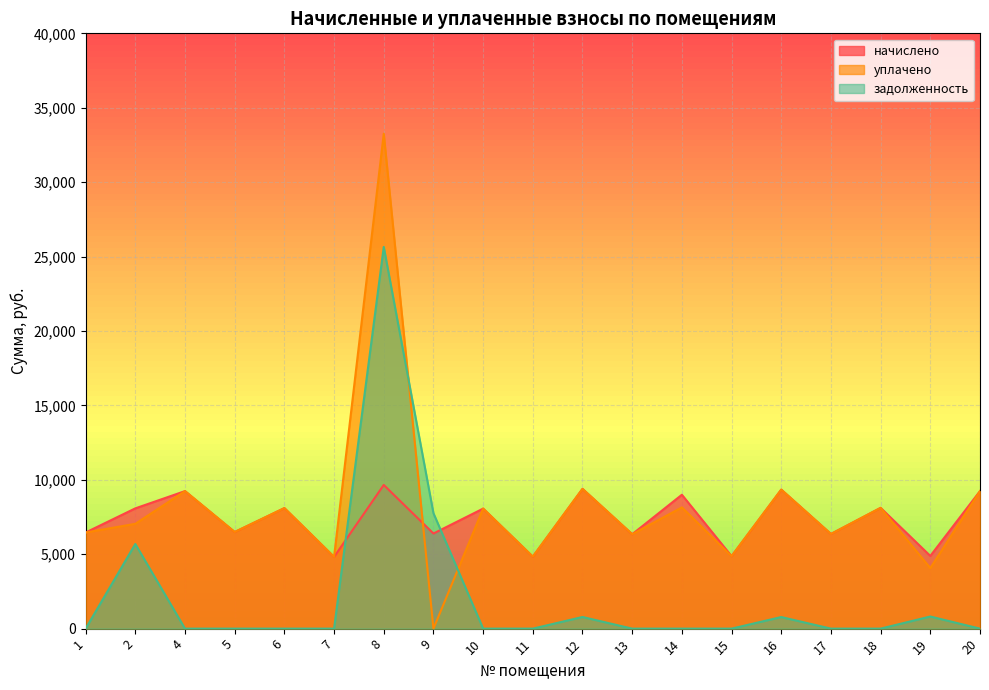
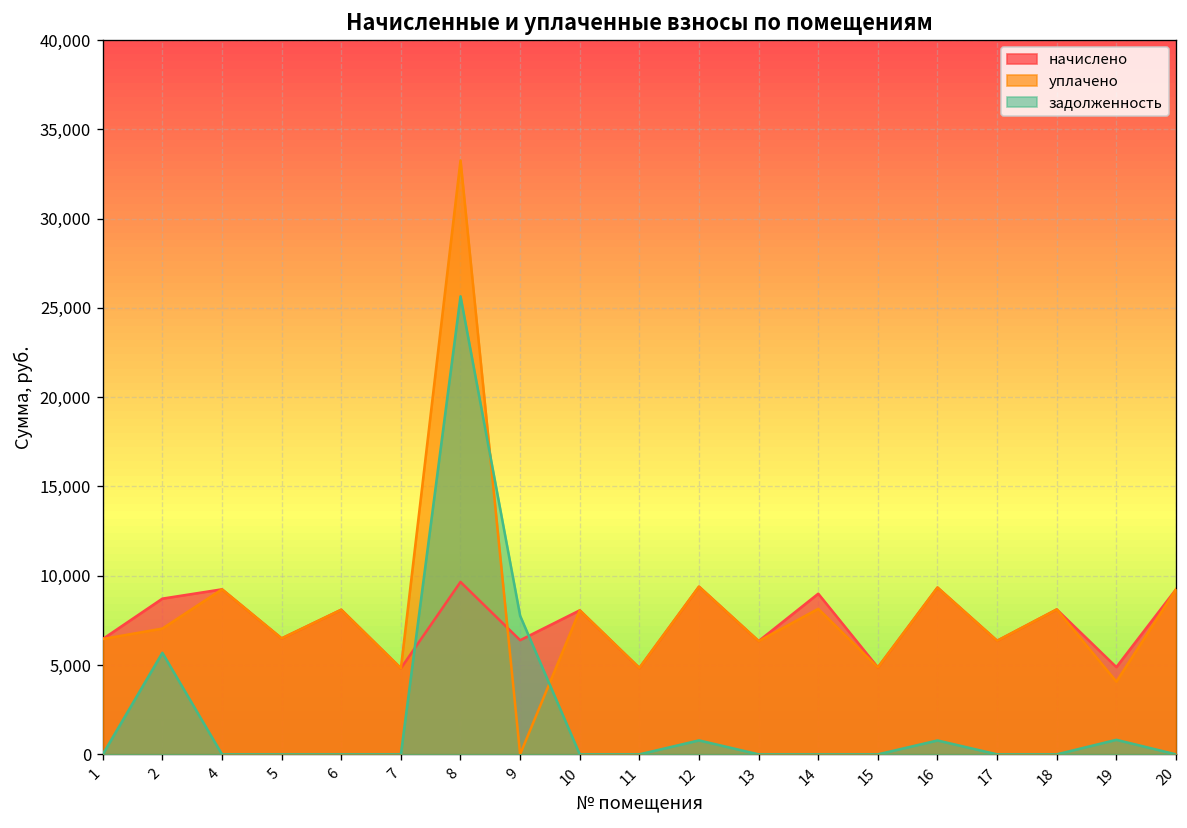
  {
    "начислено": {
-     "2": "8,100",
+     "2": "8,700",
      "8": "9,700",
      "9": "6,400",
      "14": "9,000",
      "19": "4,900"
    },
    "уплачено": {
      "2": "7,000",
      "8": "33,300",
      "9": "0",
      "14": "8,100",
      "19": "4,100"
    },
    "задолженность": {
      "1": "0",
      "2": "5,700",
      "4": "0",
      "5": "0",
      "6": "0",
      "7": "0",
      "8": "25,600",
      "9": "7,800",
      "10": "0",
      "11": "0",
      "12": "800",
      "13": "0",
      "14": "0",
      "15": "0",
      "16": "800",
      "17": "0",
      "18": "0",
      "19": "800",
      "20": "0"
    }
  }
